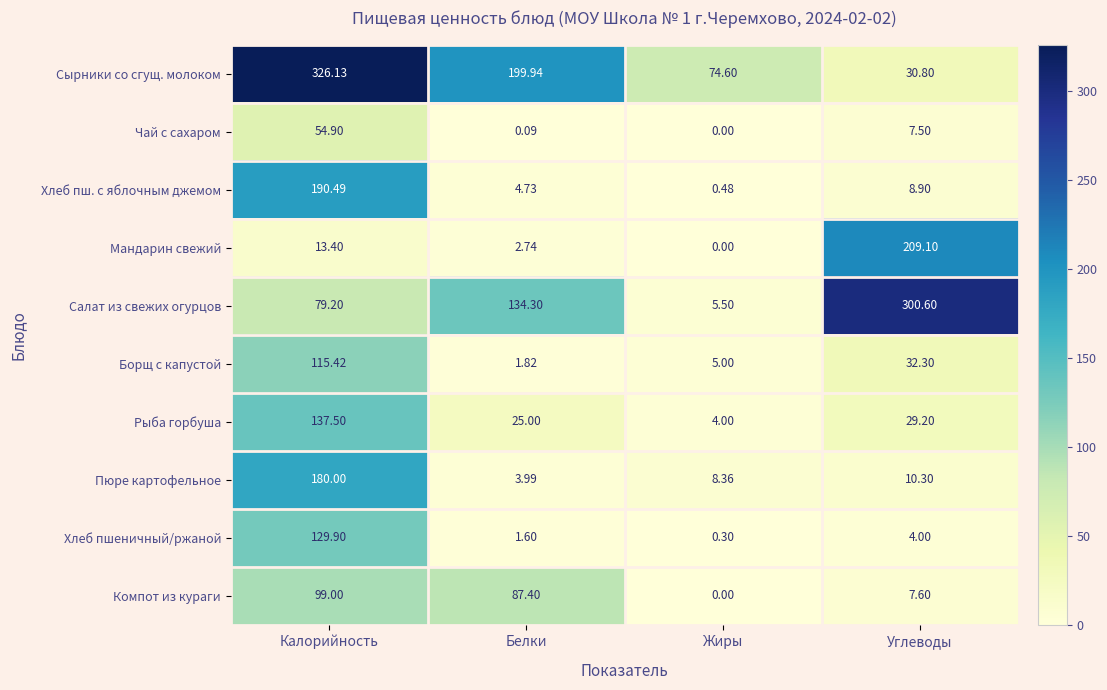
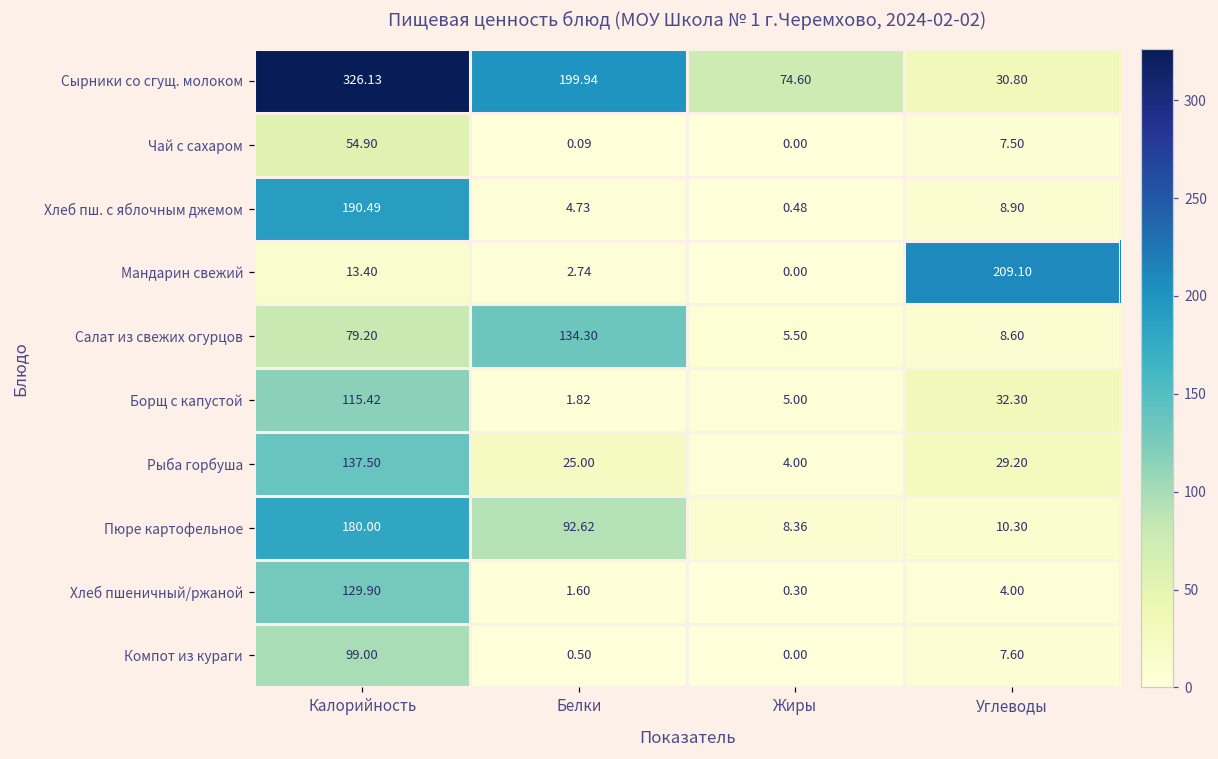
  {
    "Сырники со сгущ. молоком": {
      "Калорийность": 326.13,
      "Белки": 199.94,
      "Жиры": 74.60,
      "Углеводы": 30.80
    },
    "Чай с сахаром": {
      "Калорийность": 54.90,
      "Белки": 0.09,
      "Жиры": 0.00,
      "Углеводы": 7.50
    },
    "Хлеб пш. с яблочным джемом": {
      "Калорийность": 190.49,
      "Белки": 4.73,
      "Жиры": 0.48,
      "Углеводы": 8.90
    },
    "Мандарин свежий": {
      "Калорийность": 13.40,
      "Белки": 2.74,
      "Жиры": 0.00,
      "Углеводы": 209.10
    },
    "Салат из свежих огурцов": {
      "Калорийность": 79.20,
      "Белки": 134.30,
      "Жиры": 5.50,
-     "Углеводы": 300.60
+     "Углеводы": 8.60
    },
    "Борщ с капустой": {
      "Калорийность": 115.42,
      "Белки": 1.82,
      "Жиры": 5.00,
      "Углеводы": 32.30
    },
    "Рыба горбуша": {
      "Калорийность": 137.50,
      "Белки": 25.00,
      "Жиры": 4.00,
      "Углеводы": 29.20
    },
    "Пюре картофельное": {
      "Калорийность": 180.00,
-     "Белки": 3.99,
+     "Белки": 92.62,
      "Жиры": 8.36,
      "Углеводы": 10.30
    },
    "Хлеб пшеничный/ржаной": {
      "Калорийность": 129.90,
      "Белки": 1.60,
      "Жиры": 0.30,
      "Углеводы": 4.00
    },
    "Компот из кураги": {
      "Калорийность": 99.00,
-     "Белки": 87.40,
+     "Белки": 0.50,
      "Жиры": 0.00,
      "Углеводы": 7.60
    }
  }
